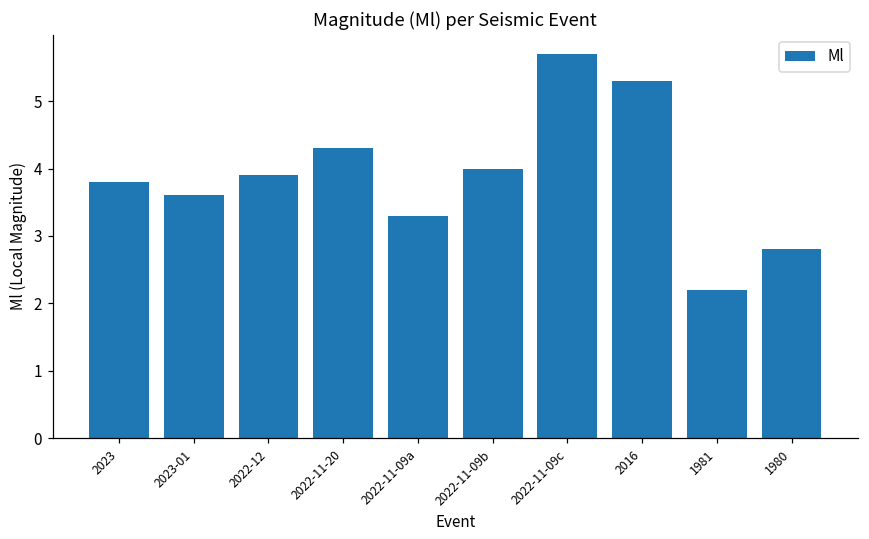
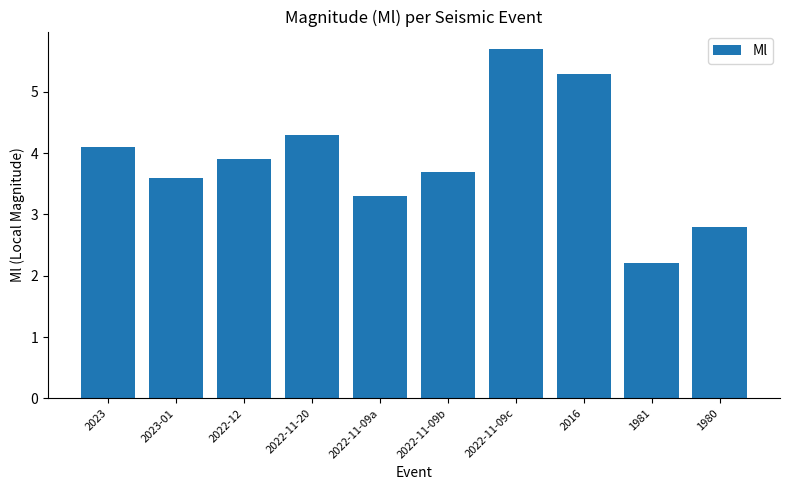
  {
-   "2023": 3.8,
+   "2023": 4.1,
    "2023-01": 3.6,
    "2022-12": 3.9,
    "2022-11-20": 4.3,
    "2022-11-09a": 3.3,
-   "2022-11-09b": 4.0,
+   "2022-11-09b": 3.7,
    "2022-11-09c": 5.7,
    "2016": 5.3,
    "1981": 2.2,
    "1980": 2.8
  }
